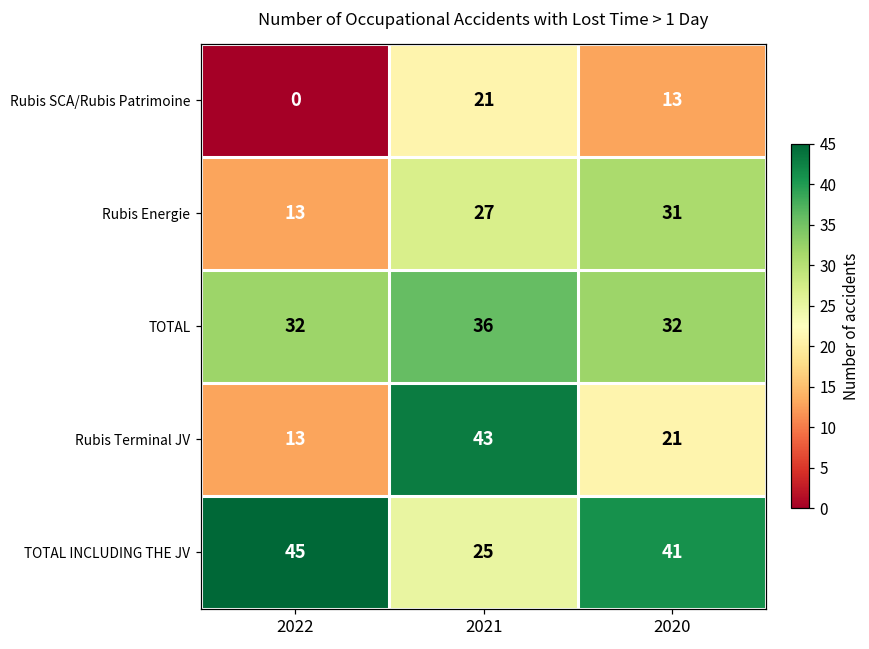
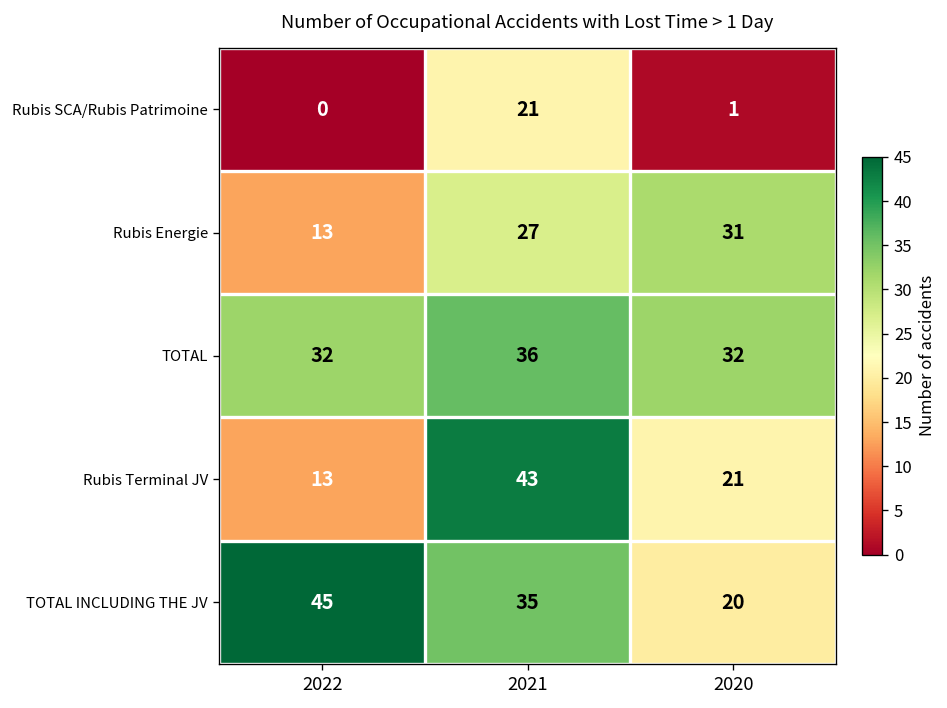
  {
    "Rubis SCA/Rubis Patrimoine": {
      "2022": 0,
      "2021": 21,
-     "2020": 13
+     "2020": 1
    },
    "Rubis Energie": {
      "2022": 13,
      "2021": 27,
      "2020": 31
    },
    "TOTAL": {
      "2022": 32,
      "2021": 36,
      "2020": 32
    },
    "Rubis Terminal JV": {
      "2022": 13,
      "2021": 43,
      "2020": 21
    },
    "TOTAL INCLUDING THE JV": {
      "2022": 45,
-     "2021": 25,
-     "2020": 41
+     "2021": 35,
+     "2020": 20
    }
  }
